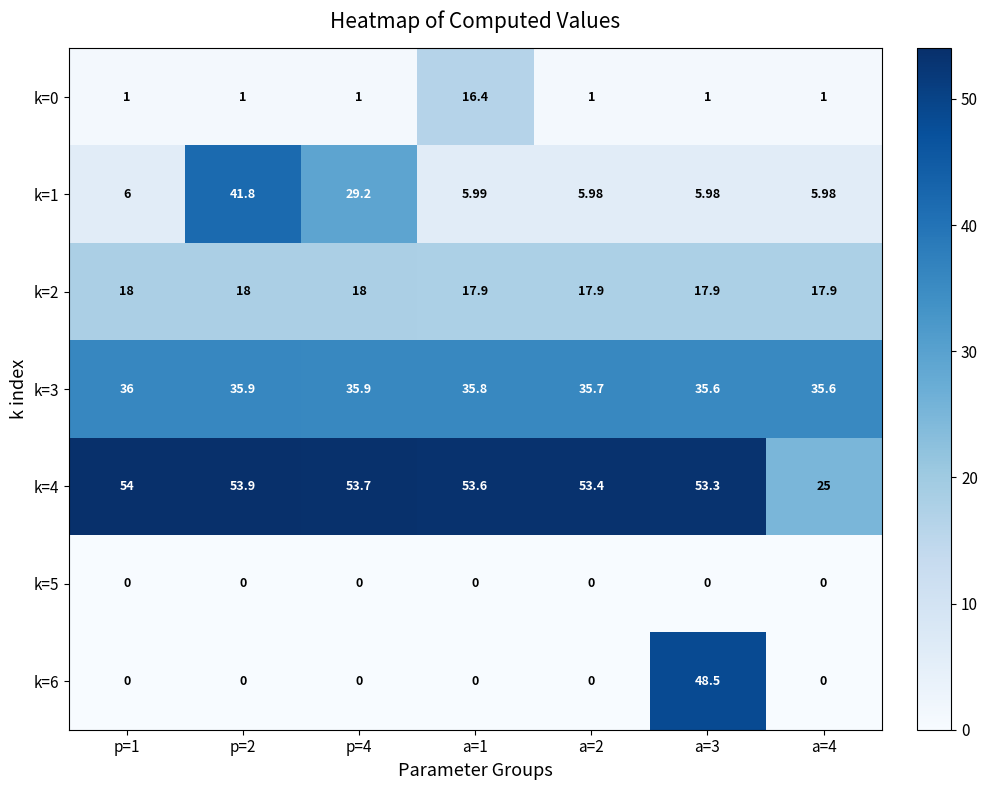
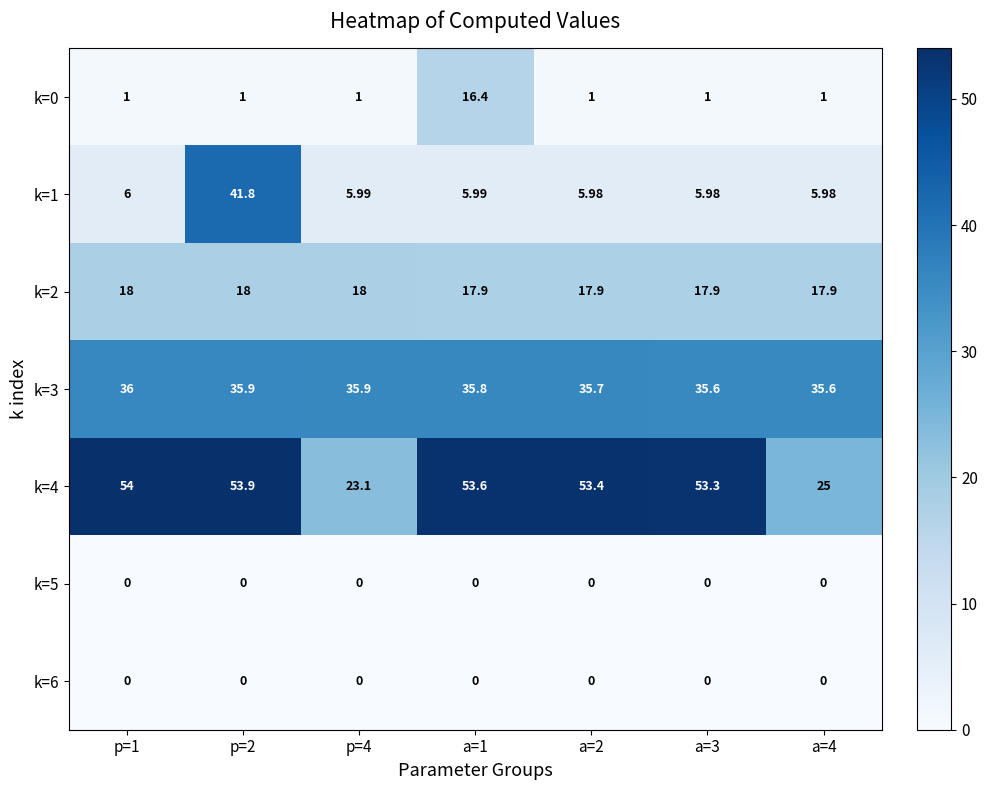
  {
    "k=0": {
      "p=1": 1,
      "p=2": 1,
      "p=4": 1,
      "a=1": 16.4,
      "a=2": 1,
      "a=3": 1,
      "a=4": 1
    },
    "k=1": {
      "p=1": 6,
      "p=2": 41.8,
-     "p=4": 29.2,
+     "p=4": 5.99,
      "a=1": 5.99,
      "a=2": 5.98,
      "a=3": 5.98,
      "a=4": 5.98
    },
    "k=2": {
      "p=1": 18,
      "p=2": 18,
      "p=4": 18,
      "a=1": 17.9,
      "a=2": 17.9,
      "a=3": 17.9,
      "a=4": 17.9
    },
    "k=3": {
      "p=1": 36,
      "p=2": 35.9,
      "p=4": 35.9,
      "a=1": 35.8,
      "a=2": 35.7,
      "a=3": 35.6,
      "a=4": 35.6
    },
    "k=4": {
      "p=1": 54,
      "p=2": 53.9,
-     "p=4": 53.7,
+     "p=4": 23.1,
      "a=1": 53.6,
      "a=2": 53.4,
      "a=3": 53.3,
      "a=4": 25
    },
    "k=5": {
      "p=1": 0,
      "p=2": 0,
      "p=4": 0,
      "a=1": 0,
      "a=2": 0,
      "a=3": 0,
      "a=4": 0
    },
    "k=6": {
      "p=1": 0,
      "p=2": 0,
      "p=4": 0,
      "a=1": 0,
      "a=2": 0,
-     "a=3": 48.5,
+     "a=3": 0,
      "a=4": 0
    }
  }
